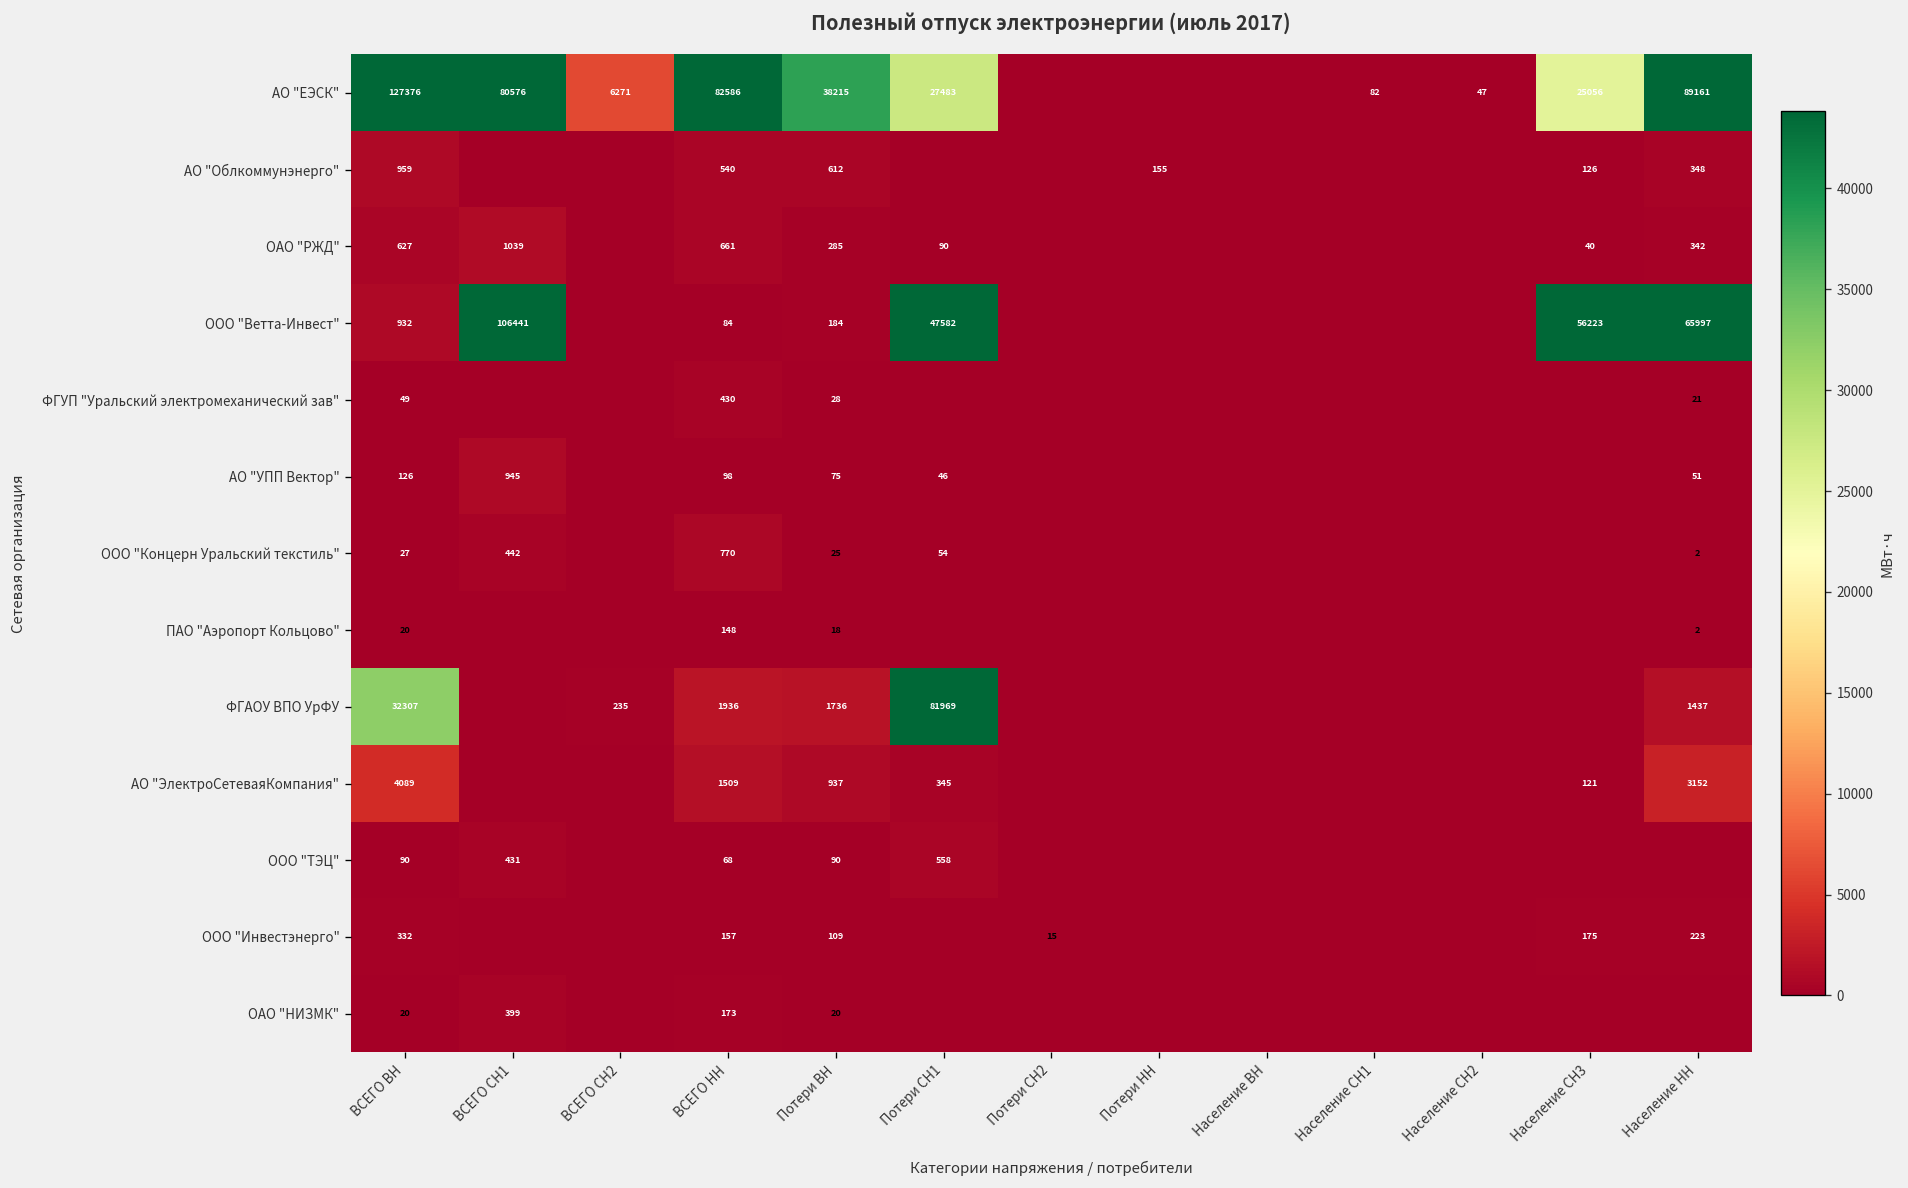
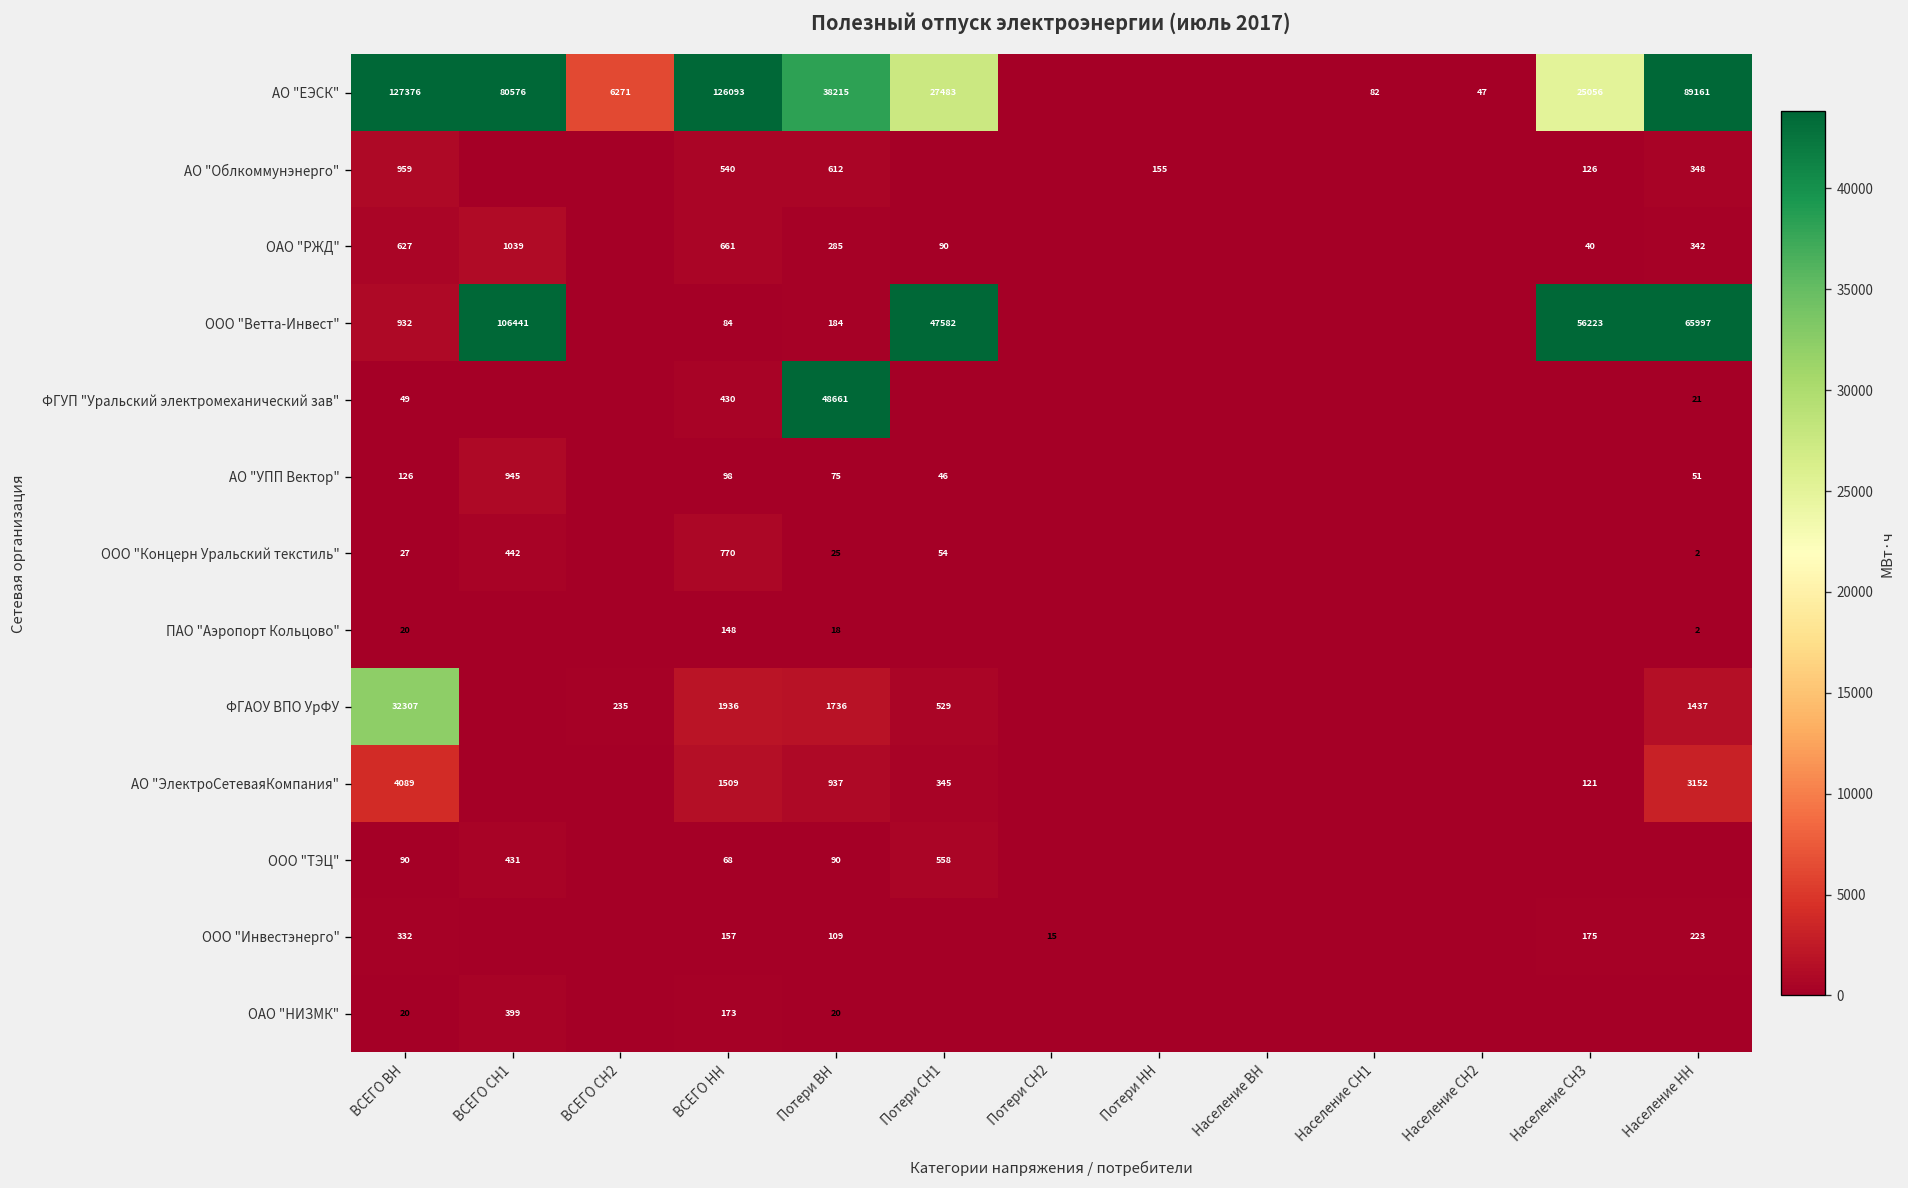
  {
    "АО \"ЕЭСК\"": {
      "ВСЕГО ВН": 127376,
      "ВСЕГО СН1": 80576,
      "ВСЕГО СН2": 6271,
-     "ВСЕГО НН": 82586,
+     "ВСЕГО НН": 126093,
      "Потери ВН": 38215,
      "Потери СН1": 27483,
      "Население СН1": 82,
      "Население СН2": 47,
      "Население СН3": 25056,
      "Население НН": 89161
    },
    "АО \"Облкоммунэнерго\"": {
      "ВСЕГО ВН": 959,
      "ВСЕГО НН": 540,
      "Потери ВН": 612,
      "Потери НН": 155,
      "Население СН3": 126,
      "Население НН": 348
    },
    "ОАО \"РЖД\"": {
      "ВСЕГО ВН": 627,
      "ВСЕГО СН1": 1039,
      "ВСЕГО НН": 661,
      "Потери ВН": 285,
      "Потери СН1": 90,
      "Население СН3": 40,
      "Население НН": 342
    },
    "ООО \"Ветта-Инвест\"": {
      "ВСЕГО ВН": 932,
      "ВСЕГО СН1": 106441,
      "ВСЕГО НН": 84,
      "Потери ВН": 184,
      "Потери СН1": 47582,
      "Население СН3": 56223,
      "Население НН": 65997
    },
    "ФГУП \"Уральский электромеханический зав\"": {
      "ВСЕГО ВН": 49,
      "ВСЕГО НН": 430,
-     "Потери ВН": 28,
+     "Потери ВН": 48661,
      "Население НН": 21
    },
    "АО \"УПП Вектор\"": {
      "ВСЕГО ВН": 126,
      "ВСЕГО СН1": 945,
      "ВСЕГО НН": 98,
      "Потери ВН": 75,
      "Потери СН1": 46,
      "Население НН": 51
    },
    "ООО \"Концерн Уральский текстиль\"": {
      "ВСЕГО ВН": 27,
      "ВСЕГО СН1": 442,
      "ВСЕГО НН": 770,
      "Потери ВН": 25,
      "Потери СН1": 54,
      "Население НН": 2
    },
    "ПАО \"Аэропорт Кольцово\"": {
      "ВСЕГО ВН": 20,
      "ВСЕГО НН": 148,
      "Потери ВН": 18,
      "Население НН": 2
    },
    "ФГАОУ ВПО УрФУ": {
      "ВСЕГО ВН": 32307,
      "ВСЕГО СН2": 235,
      "ВСЕГО НН": 1936,
      "Потери ВН": 1736,
-     "Потери СН1": 81969,
+     "Потери СН1": 529,
      "Население НН": 1437
    },
    "АО \"ЭлектроСетеваяКомпания\"": {
      "ВСЕГО ВН": 4089,
      "ВСЕГО НН": 1509,
      "Потери ВН": 937,
      "Потери СН1": 345,
      "Население СН3": 121,
      "Население НН": 3152
    },
    "ООО \"ТЭЦ\"": {
      "ВСЕГО ВН": 90,
      "ВСЕГО СН1": 431,
      "ВСЕГО НН": 68,
      "Потери ВН": 90,
      "Потери СН1": 558
    },
    "ООО \"Инвестэнерго\"": {
      "ВСЕГО ВН": 332,
      "ВСЕГО НН": 157,
      "Потери ВН": 109,
      "Потери СН2": 15,
      "Население СН3": 175,
      "Население НН": 223
    },
    "ОАО \"НИЗМК\"": {
      "ВСЕГО ВН": 20,
      "ВСЕГО СН1": 399,
      "ВСЕГО НН": 173,
      "Потери ВН": 20
    }
  }
